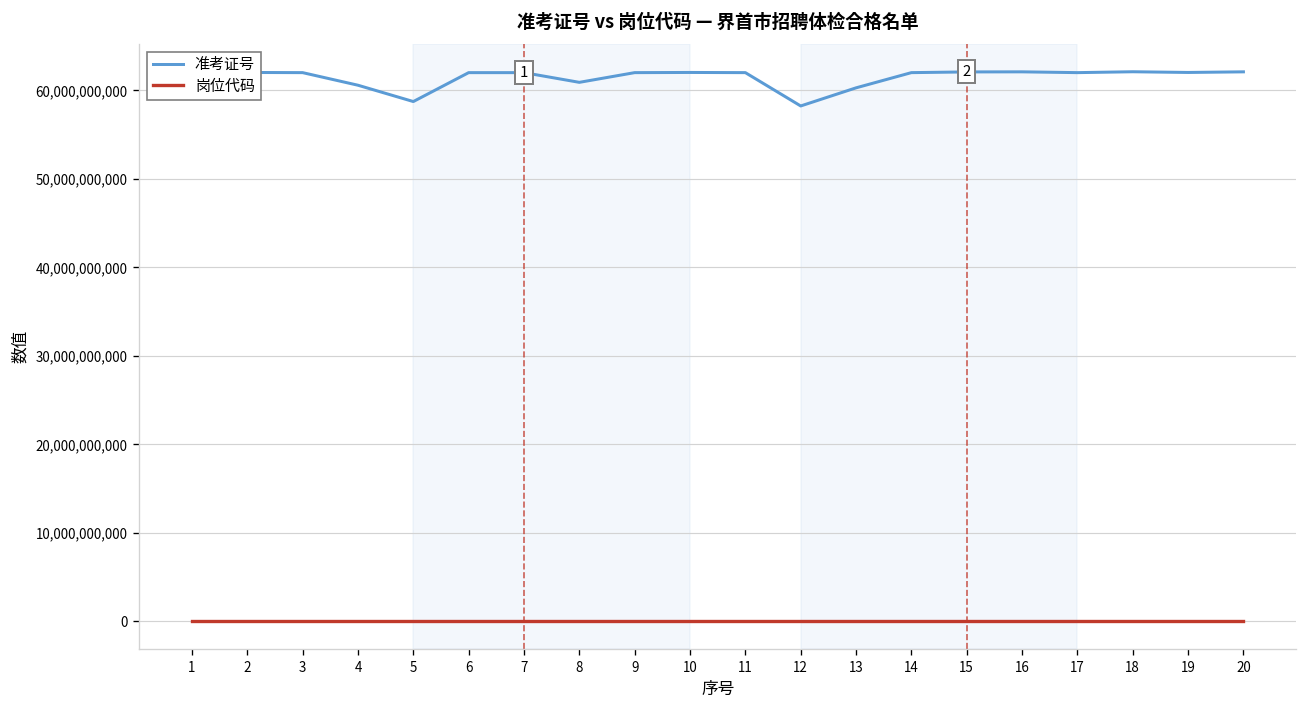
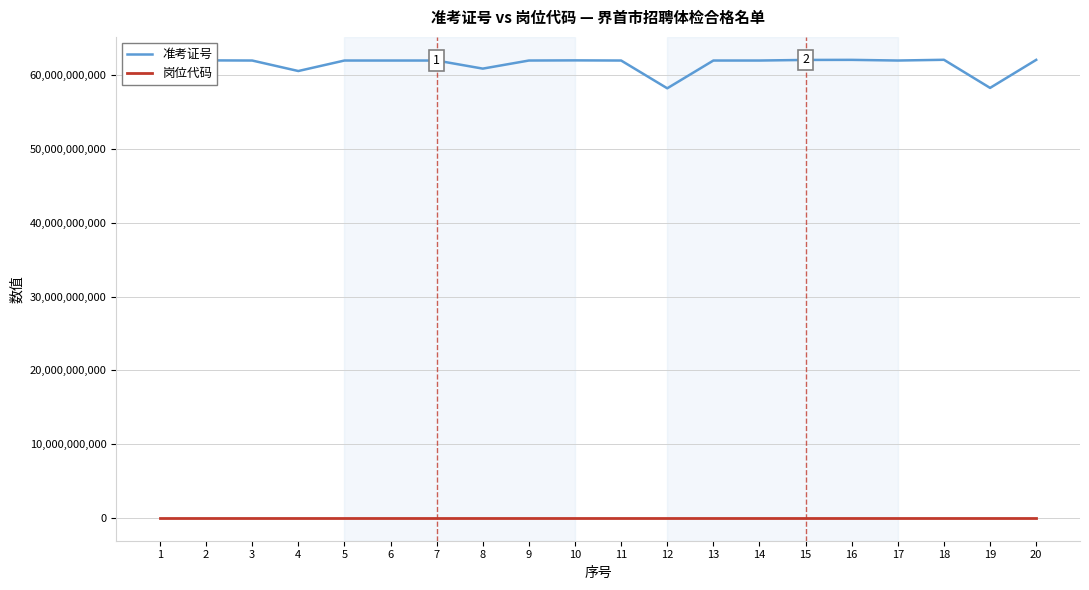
  {
    "准考证号": {
      "3": "62,000,000,000",
      "4": "61,000,000,000",
-     "5": "59,000,000,000",
+     "5": "62,000,000,000",
      "6": "62,000,000,000",
      "8": "61,000,000,000",
      "9": "62,000,000,000",
      "10": "62,000,000,000",
      "11": "62,000,000,000",
      "12": "58,000,000,000",
-     "13": "60,000,000,000",
+     "13": "62,000,000,000",
      "14": "62,000,000,000",
      "16": "62,000,000,000",
      "17": "62,000,000,000",
      "18": "62,000,000,000",
-     "19": "62,000,000,000",
+     "19": "58,000,000,000",
      "20": "62,000,000,000"
    },
    "岗位代码": {
      "1": "0",
      "2": "0",
      "3": "0",
      "4": "0",
      "5": "0",
      "6": "0",
      "7": "0",
      "8": "0",
      "9": "0",
      "10": "0",
      "11": "0",
      "12": "0",
      "13": "0",
      "14": "0",
      "15": "0",
      "16": "0",
      "17": "0",
      "18": "0",
      "19": "0",
      "20": "0"
    }
  }
